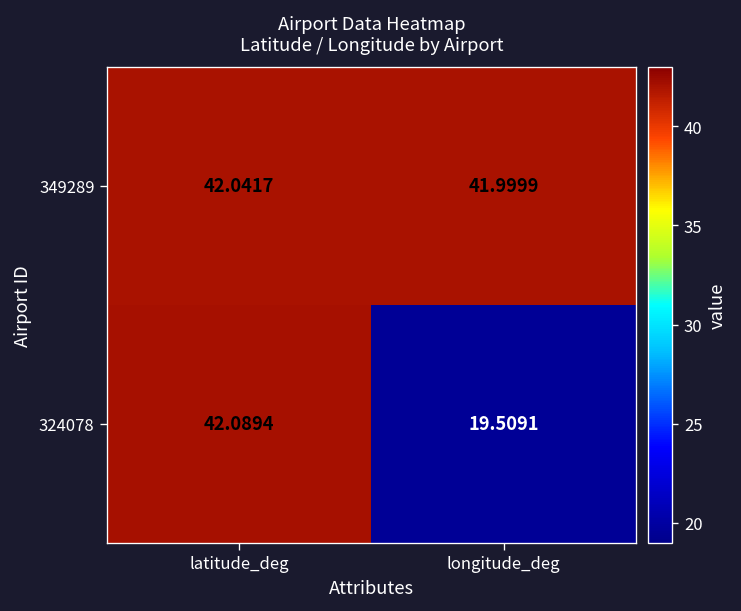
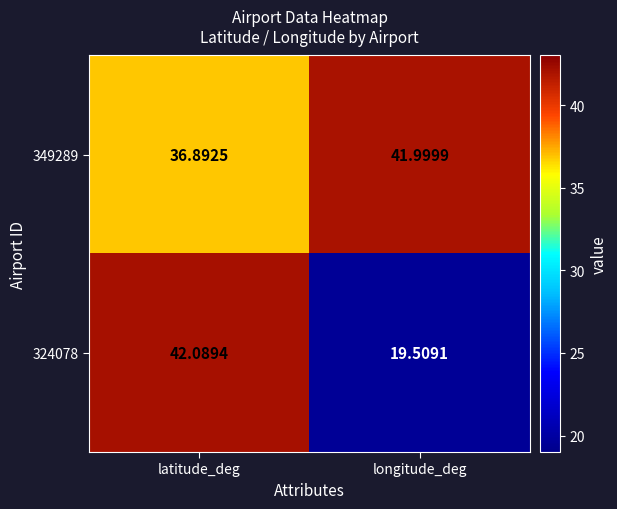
  {
    "349289": {
-     "latitude_deg": 42.0417,
+     "latitude_deg": 36.8925,
      "longitude_deg": 41.9999
    },
    "324078": {
      "latitude_deg": 42.0894,
      "longitude_deg": 19.5091
    }
  }
